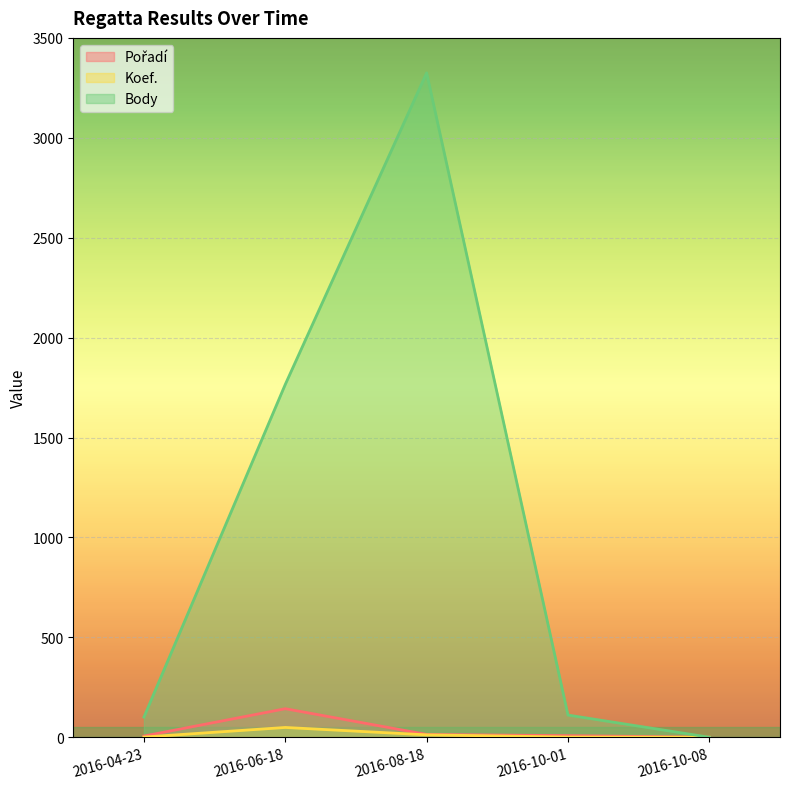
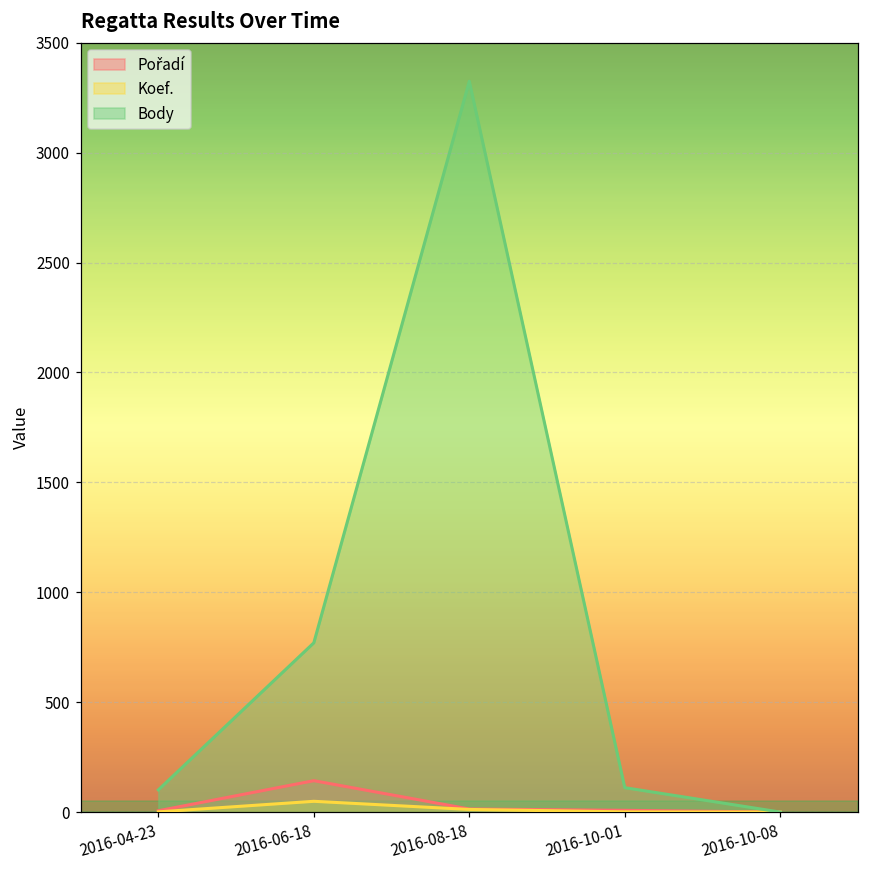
  {
    "Pořadí": {
      "2016-06-18": 140
    },
    "Koef.": {
      "2016-06-18": 50
    },
    "Body": {
      "2016-04-23": 100,
-     "2016-06-18": 1770,
+     "2016-06-18": 770,
      "2016-08-18": 3330,
      "2016-10-01": 110
    }
  }
